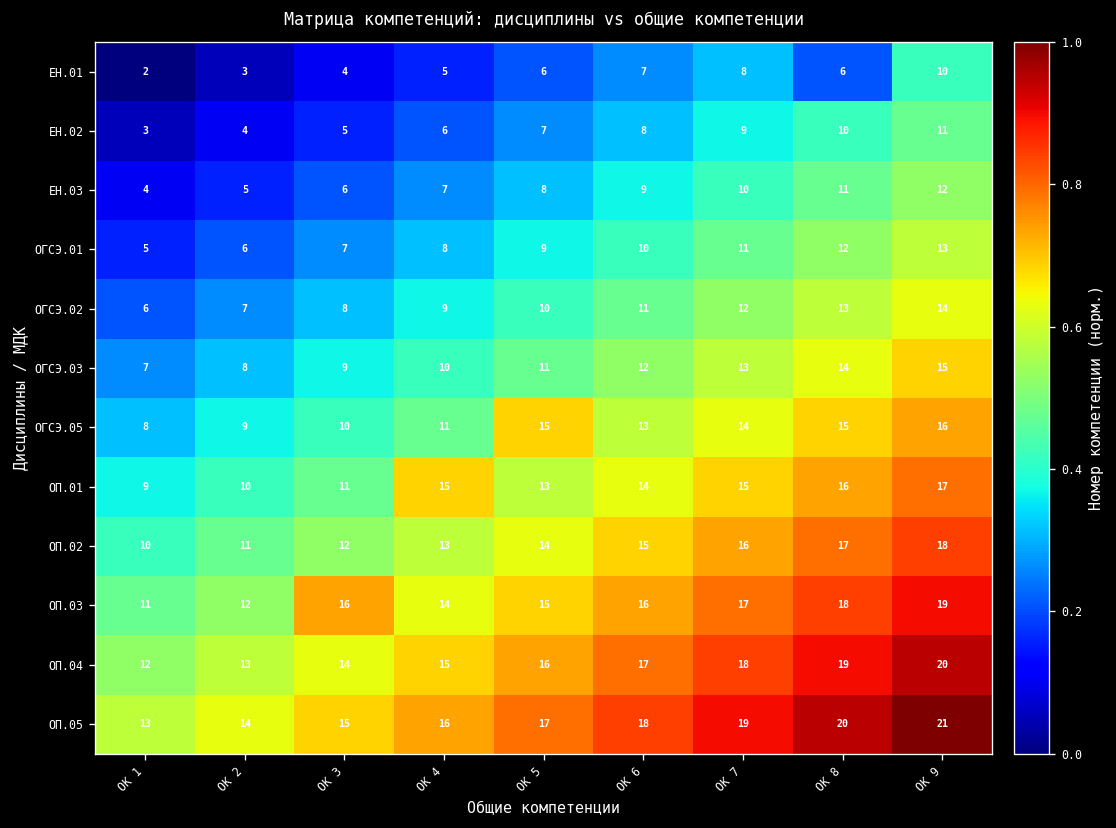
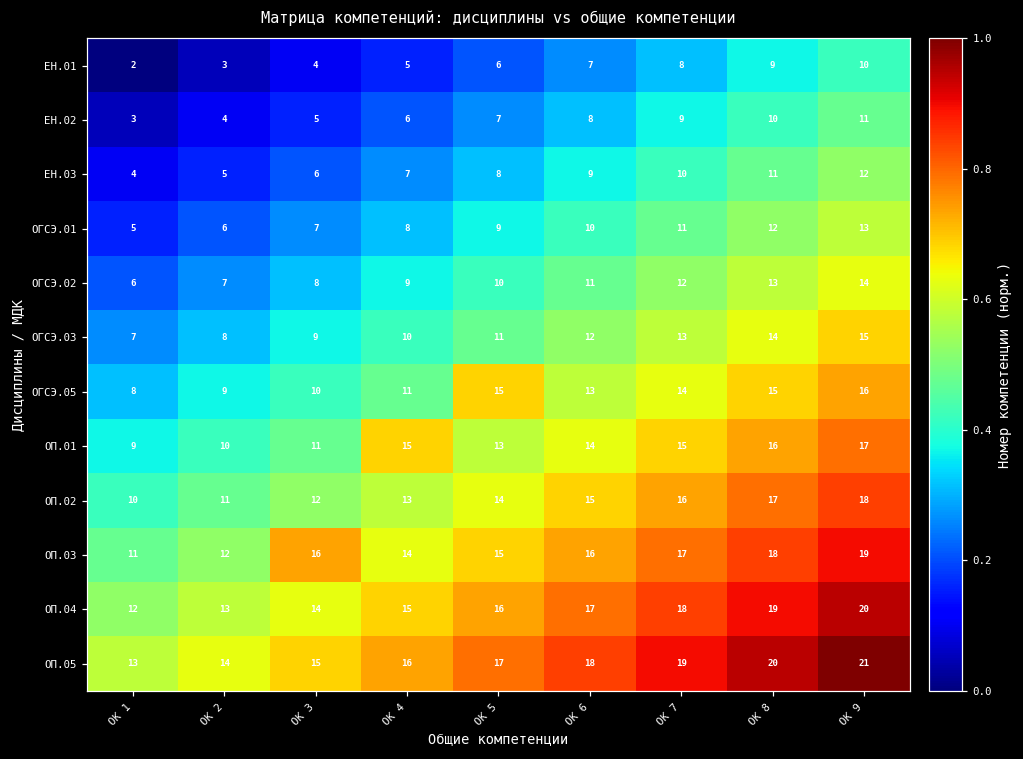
  {
    "ЕН.01": {
      "ОК 1": 2,
      "ОК 2": 3,
      "ОК 3": 4,
      "ОК 4": 5,
      "ОК 5": 6,
      "ОК 6": 7,
      "ОК 7": 8,
-     "ОК 8": 6,
+     "ОК 8": 9,
      "ОК 9": 10
    },
    "ЕН.02": {
      "ОК 1": 3,
      "ОК 2": 4,
      "ОК 3": 5,
      "ОК 4": 6,
      "ОК 5": 7,
      "ОК 6": 8,
      "ОК 7": 9,
      "ОК 8": 10,
      "ОК 9": 11
    },
    "ЕН.03": {
      "ОК 1": 4,
      "ОК 2": 5,
      "ОК 3": 6,
      "ОК 4": 7,
      "ОК 5": 8,
      "ОК 6": 9,
      "ОК 7": 10,
      "ОК 8": 11,
      "ОК 9": 12
    },
    "ОГСЭ.01": {
      "ОК 1": 5,
      "ОК 2": 6,
      "ОК 3": 7,
      "ОК 4": 8,
      "ОК 5": 9,
      "ОК 6": 10,
      "ОК 7": 11,
      "ОК 8": 12,
      "ОК 9": 13
    },
    "ОГСЭ.02": {
      "ОК 1": 6,
      "ОК 2": 7,
      "ОК 3": 8,
      "ОК 4": 9,
      "ОК 5": 10,
      "ОК 6": 11,
      "ОК 7": 12,
      "ОК 8": 13,
      "ОК 9": 14
    },
    "ОГСЭ.03": {
      "ОК 1": 7,
      "ОК 2": 8,
      "ОК 3": 9,
      "ОК 4": 10,
      "ОК 5": 11,
      "ОК 6": 12,
      "ОК 7": 13,
      "ОК 8": 14,
      "ОК 9": 15
    },
    "ОГСЭ.05": {
      "ОК 1": 8,
      "ОК 2": 9,
      "ОК 3": 10,
      "ОК 4": 11,
      "ОК 5": 15,
      "ОК 6": 13,
      "ОК 7": 14,
      "ОК 8": 15,
      "ОК 9": 16
    },
    "ОП.01": {
      "ОК 1": 9,
      "ОК 2": 10,
      "ОК 3": 11,
      "ОК 4": 15,
      "ОК 5": 13,
      "ОК 6": 14,
      "ОК 7": 15,
      "ОК 8": 16,
      "ОК 9": 17
    },
    "ОП.02": {
      "ОК 1": 10,
      "ОК 2": 11,
      "ОК 3": 12,
      "ОК 4": 13,
      "ОК 5": 14,
      "ОК 6": 15,
      "ОК 7": 16,
      "ОК 8": 17,
      "ОК 9": 18
    },
    "ОП.03": {
      "ОК 1": 11,
      "ОК 2": 12,
      "ОК 3": 16,
      "ОК 4": 14,
      "ОК 5": 15,
      "ОК 6": 16,
      "ОК 7": 17,
      "ОК 8": 18,
      "ОК 9": 19
    },
    "ОП.04": {
      "ОК 1": 12,
      "ОК 2": 13,
      "ОК 3": 14,
      "ОК 4": 15,
      "ОК 5": 16,
      "ОК 6": 17,
      "ОК 7": 18,
      "ОК 8": 19,
      "ОК 9": 20
    },
    "ОП.05": {
      "ОК 1": 13,
      "ОК 2": 14,
      "ОК 3": 15,
      "ОК 4": 16,
      "ОК 5": 17,
      "ОК 6": 18,
      "ОК 7": 19,
      "ОК 8": 20,
      "ОК 9": 21
    }
  }
